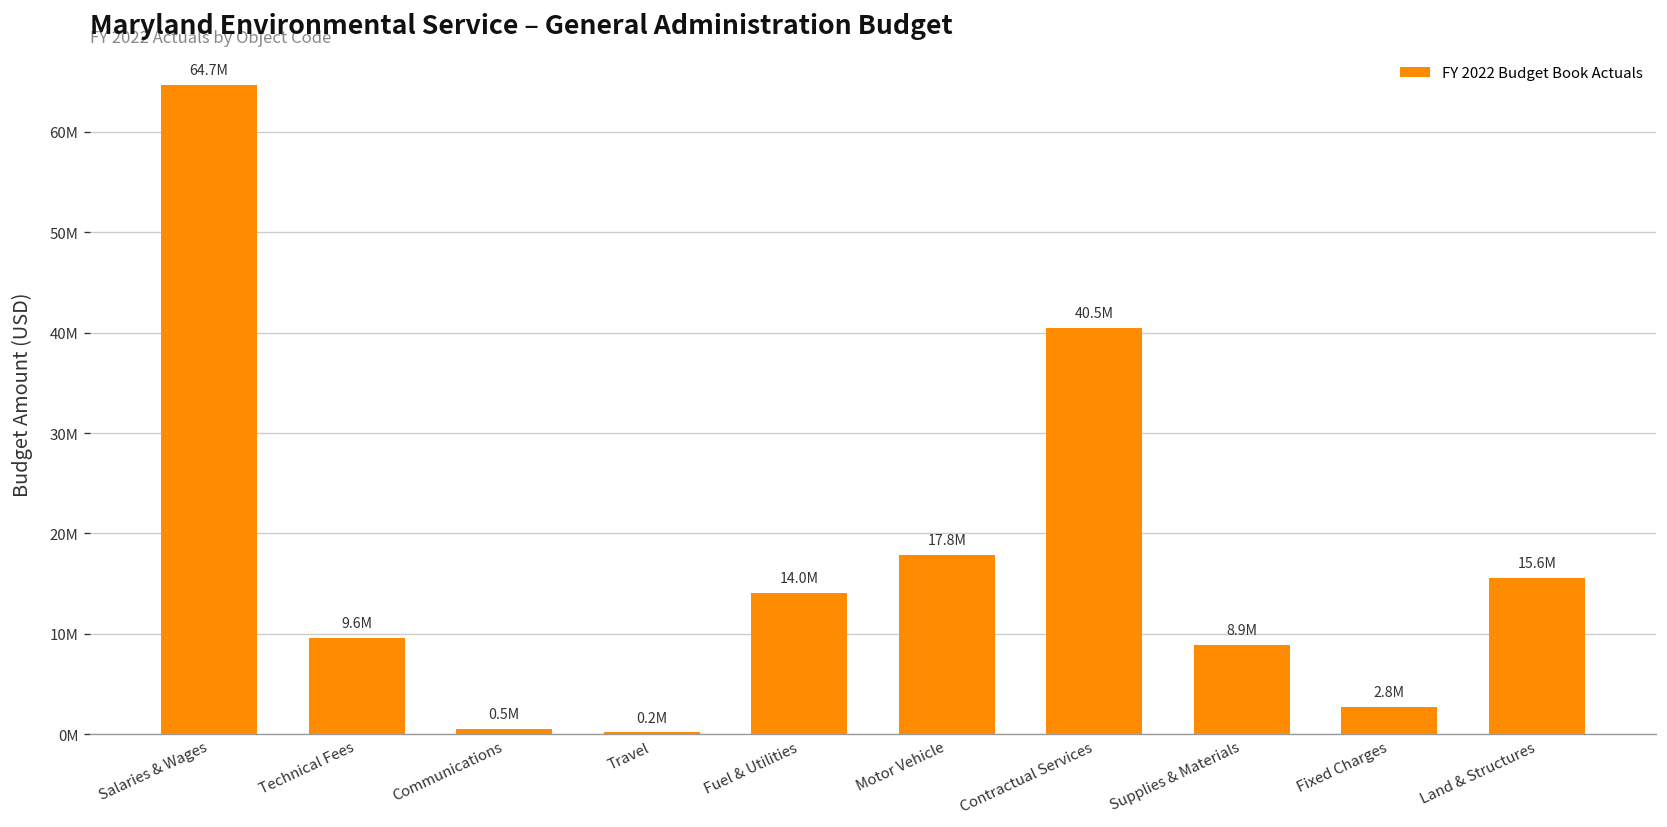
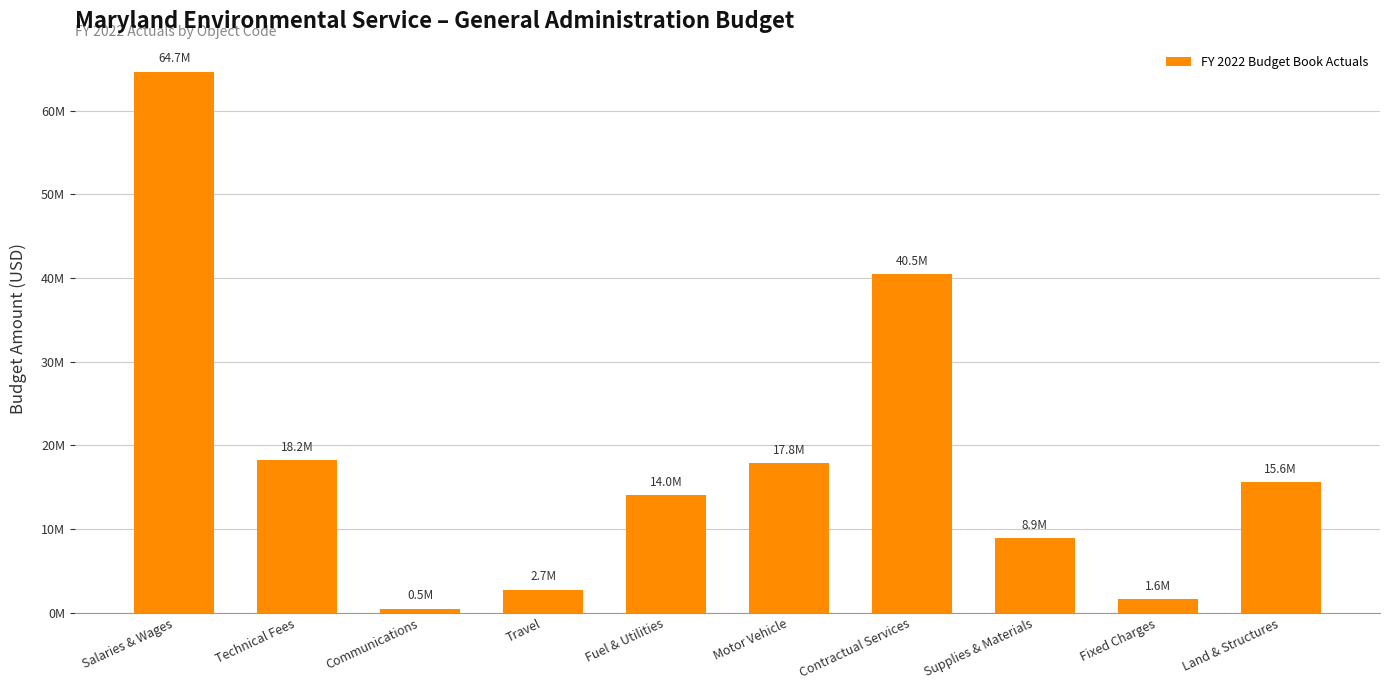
  {
    "Salaries & Wages": "64.7M",
-   "Technical Fees": "9.6M",
+   "Technical Fees": "18.2M",
    "Communications": "0.5M",
-   "Travel": "0.2M",
+   "Travel": "2.7M",
    "Fuel & Utilities": "14.0M",
    "Motor Vehicle": "17.8M",
    "Contractual Services": "40.5M",
    "Supplies & Materials": "8.9M",
-   "Fixed Charges": "2.8M",
+   "Fixed Charges": "1.6M",
    "Land & Structures": "15.6M"
  }
